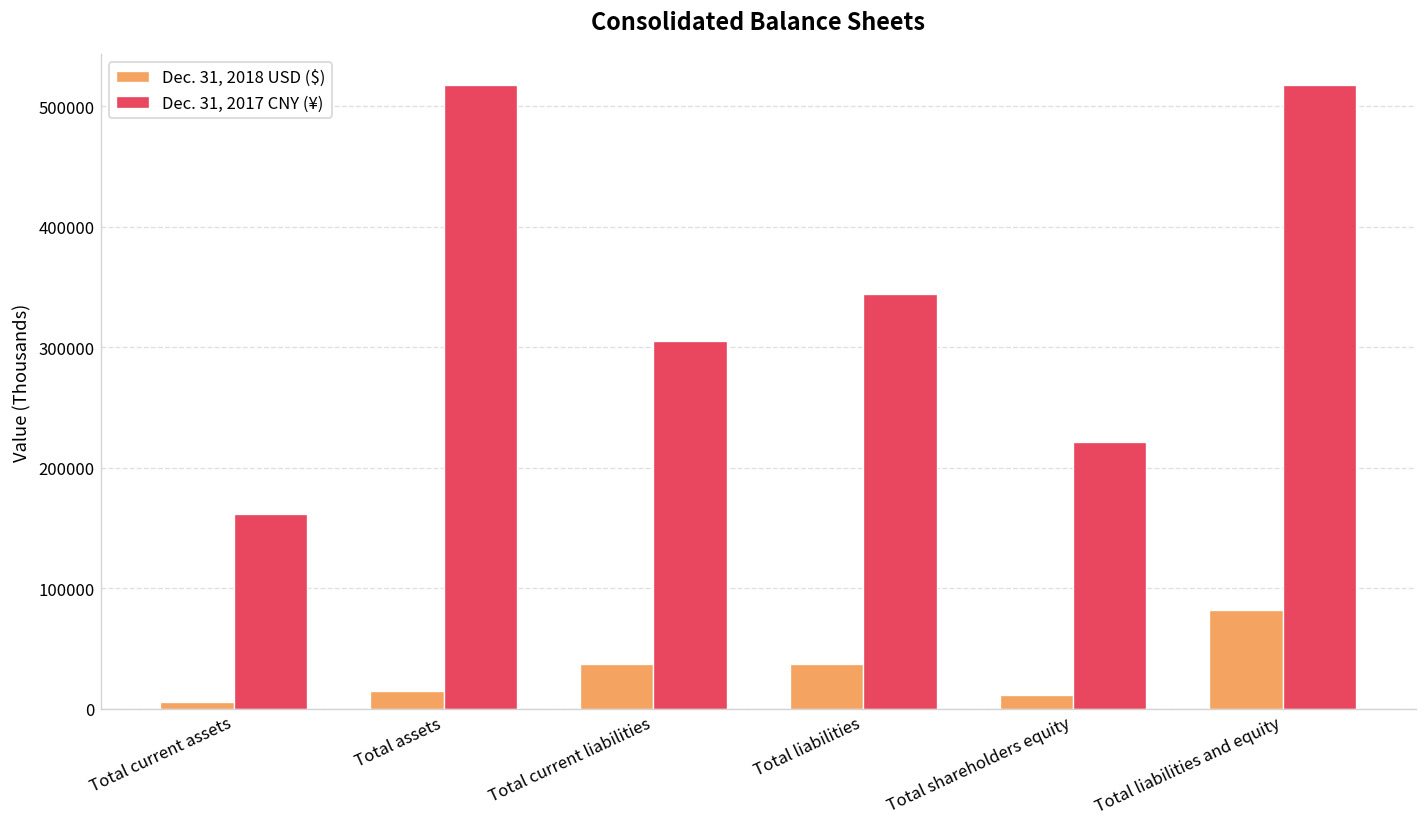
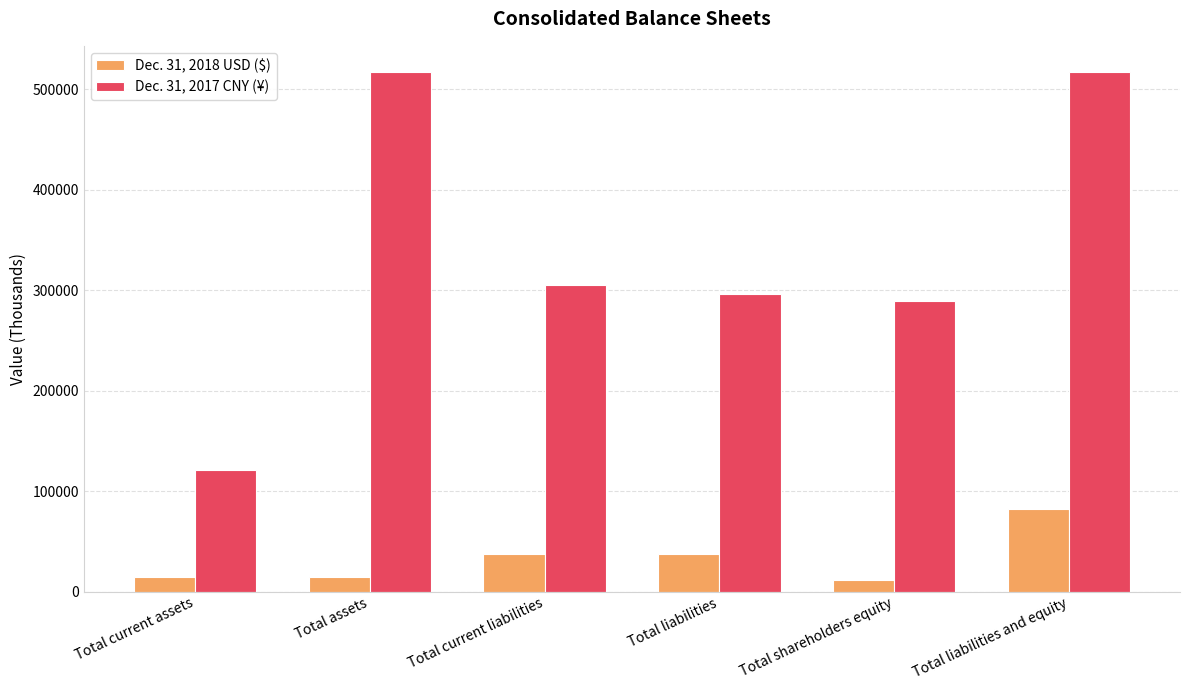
  {
    "Dec. 31, 2018 USD ($)": {
-     "Total current assets": 6000,
+     "Total current assets": 15000,
      "Total assets": 14000,
      "Total current liabilities": 37000,
      "Total liabilities": 38000,
      "Total shareholders equity": 11000,
      "Total liabilities and equity": 82000
    },
    "Dec. 31, 2017 CNY (¥)": {
-     "Total current assets": 162000,
+     "Total current assets": 121000,
      "Total assets": 517000,
      "Total current liabilities": 305000,
-     "Total liabilities": 345000,
-     "Total shareholders equity": 221000,
+     "Total liabilities": 296000,
+     "Total shareholders equity": 289000,
      "Total liabilities and equity": 517000
    }
  }
